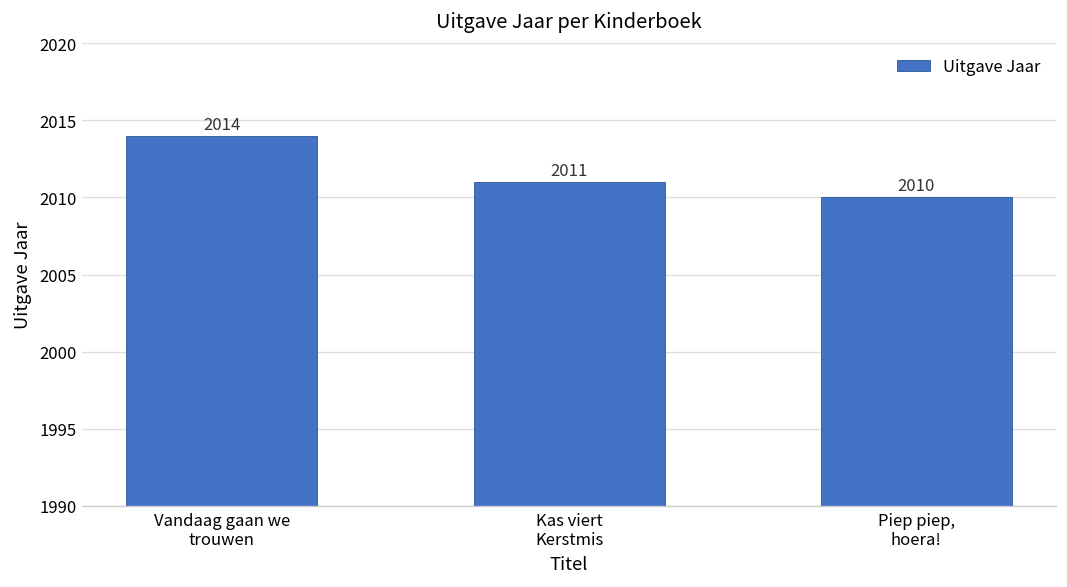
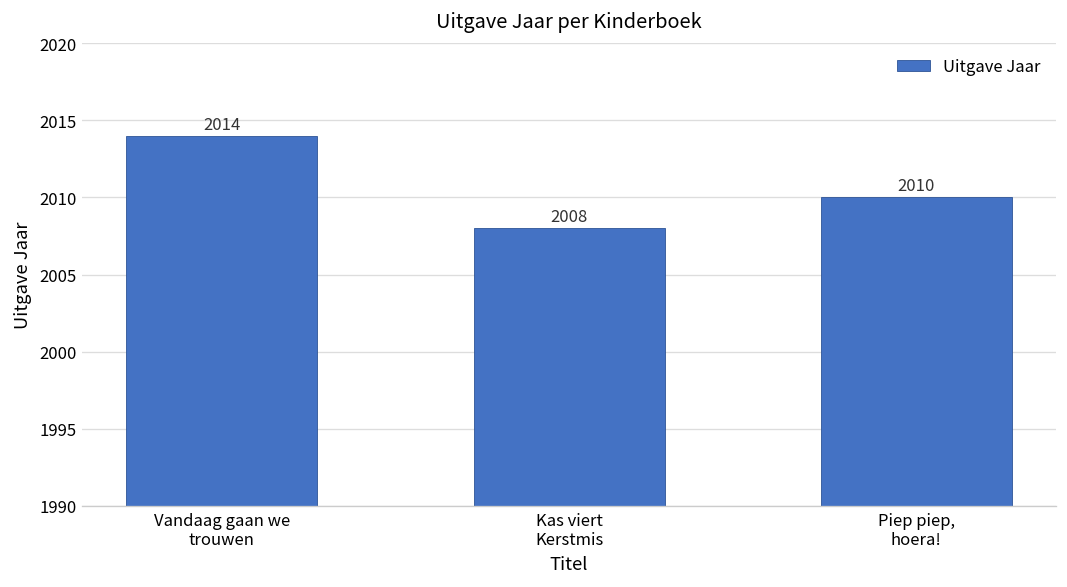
  {
    "Vandaag gaan we trouwen": 2014,
-   "Kas viert Kerstmis": 2011,
+   "Kas viert Kerstmis": 2008,
    "Piep piep, hoera!": 2010
  }
